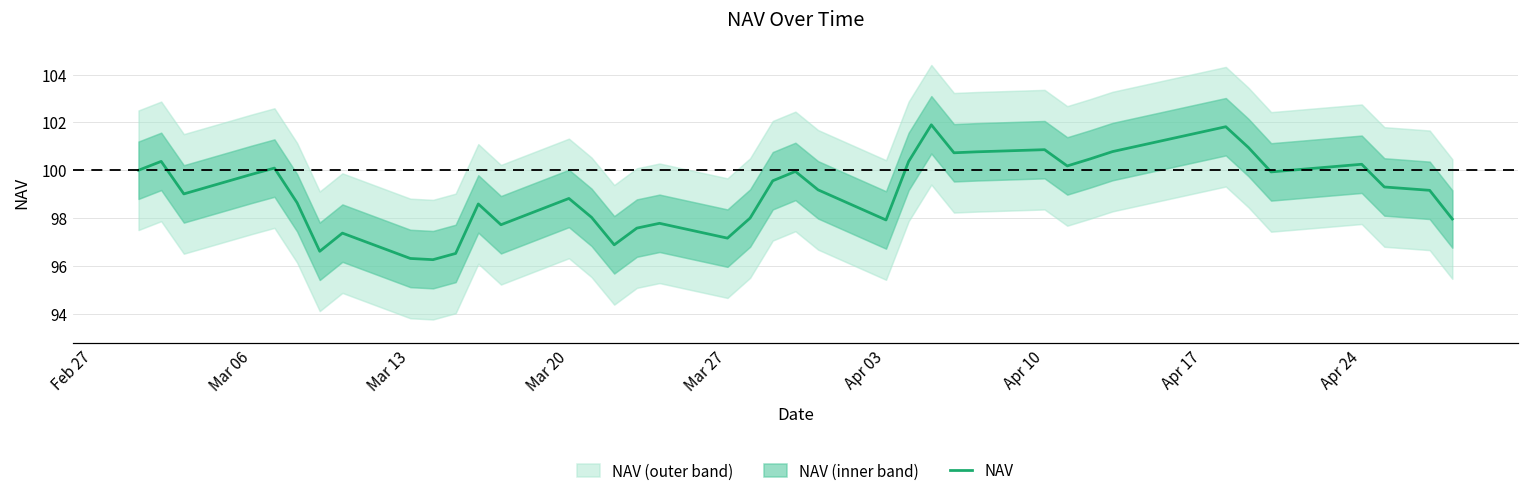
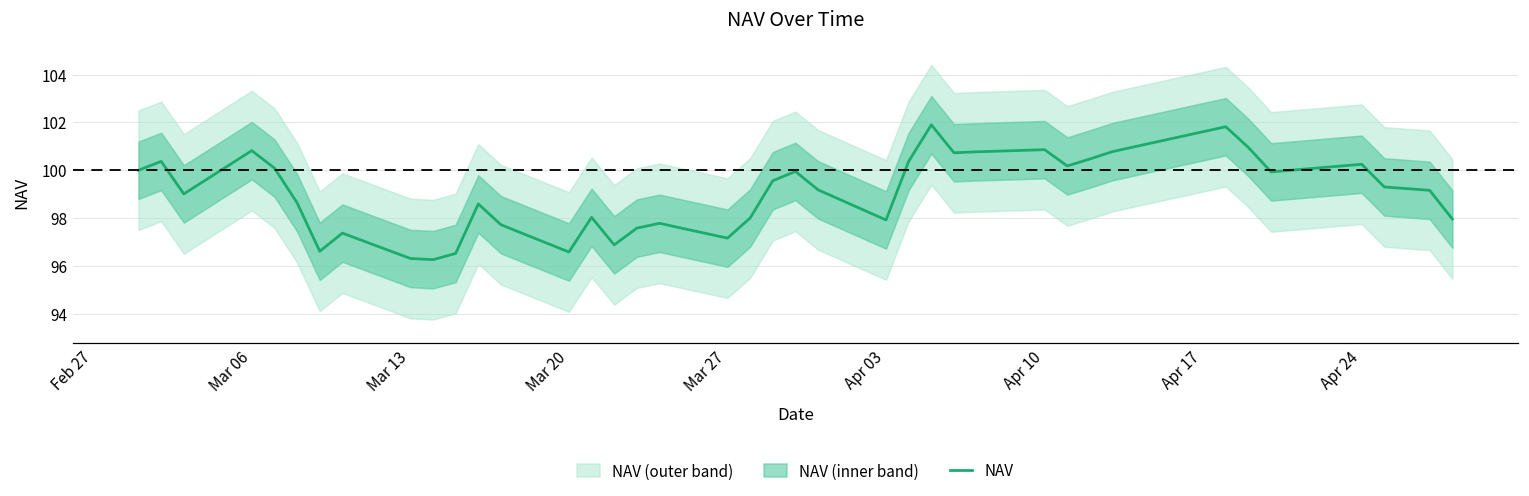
  {
    "NAV": {
-     "Mar 06": 99.8,
+     "Mar 06": 100.8,
      "Mar 13": 96.3,
-     "Mar 20": 98.8,
+     "Mar 20": 96.6,
      "Mar 27": 97.2,
      "Apr 03": 97.9,
      "Apr 10": 100.9,
      "Apr 24": 100.3
    }
  }
